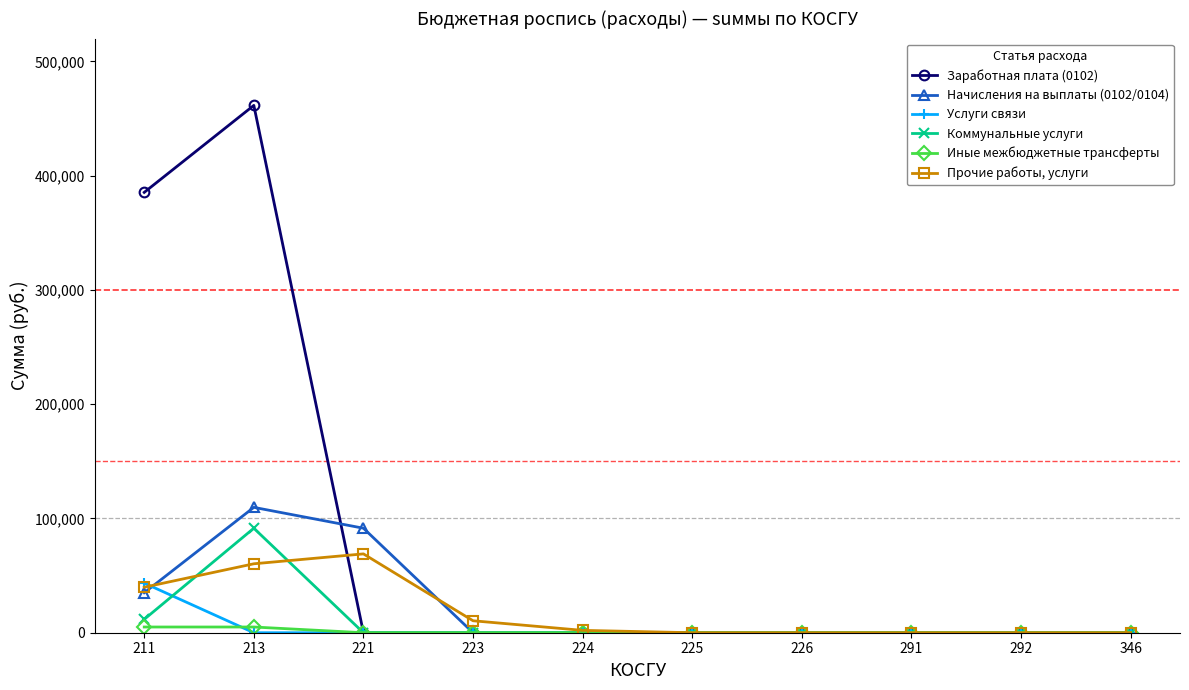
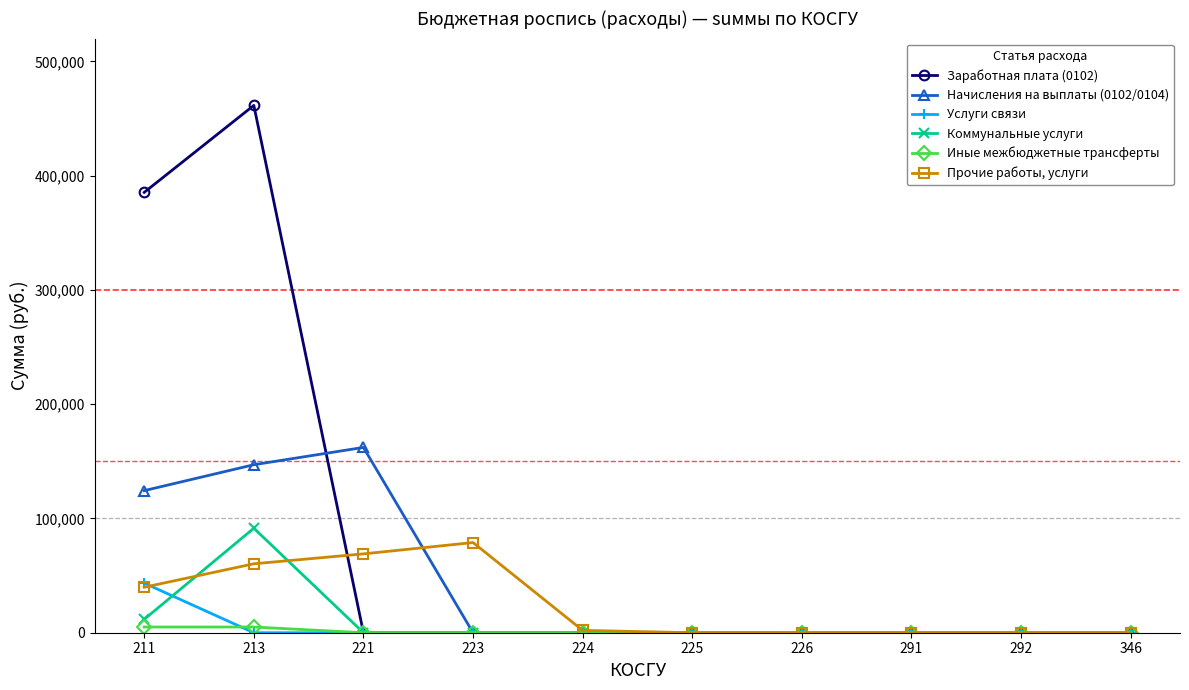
  {
    "Заработная плата (0102)": {
      "211": "385,000",
      "213": "462,000"
    },
    "Начисления на выплаты (0102/0104)": {
-     "211": "35,000",
-     "213": "110,000",
-     "221": "91,000"
+     "211": "124,000",
+     "213": "147,000",
+     "221": "162,000"
    },
    "Услуги связи": {
      "211": "43,000",
      "213": "0"
    },
    "Коммунальные услуги": {
      "211": "12,000",
      "213": "91,000"
    },
    "Иные межбюджетные трансферты": {
      "211": "5,000",
      "213": "5,000"
    },
    "Прочие работы, услуги": {
      "211": "40,000",
      "213": "60,000",
      "221": "69,000",
-     "223": "10,000"
+     "223": "79,000"
    }
  }
